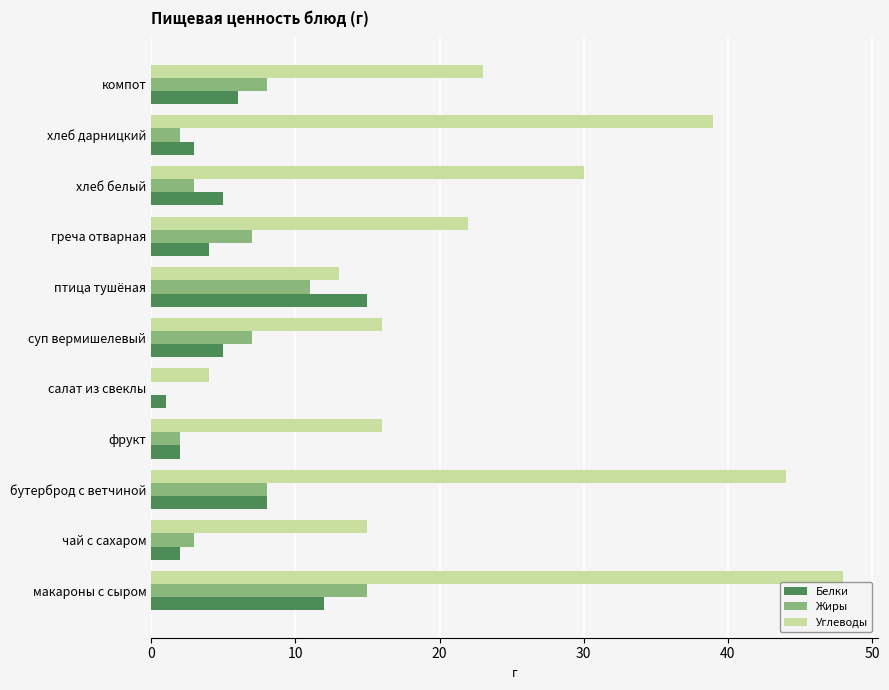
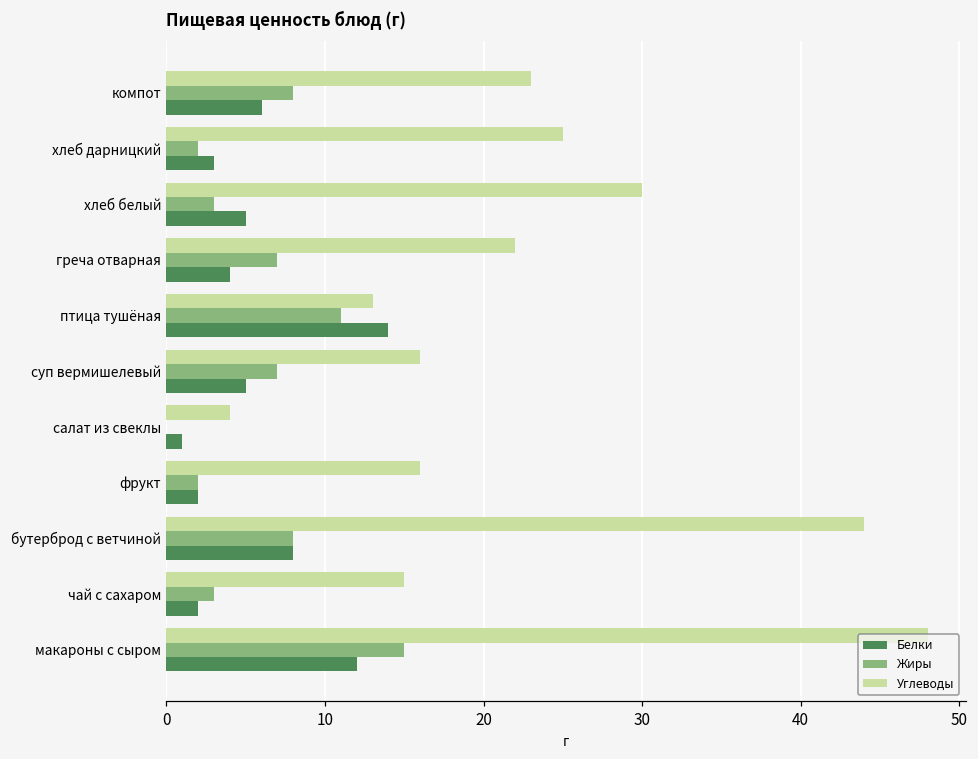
  {
    "Белки": {
      "компот": 6,
      "хлеб дарницкий": 3,
      "хлеб белый": 5,
      "греча отварная": 4,
-     "птица тушёная": 15,
+     "птица тушёная": 14,
      "суп вермишелевый": 5,
      "салат из свеклы": 1,
      "фрукт": 2,
      "бутерброд с ветчиной": 8,
      "чай с сахаром": 2,
      "макароны с сыром": 12
    },
    "Жиры": {
      "компот": 8,
      "хлеб дарницкий": 2,
      "хлеб белый": 3,
      "греча отварная": 7,
      "птица тушёная": 11,
      "суп вермишелевый": 7,
      "салат из свеклы": 0,
      "фрукт": 2,
      "бутерброд с ветчиной": 8,
      "чай с сахаром": 3,
      "макароны с сыром": 15
    },
    "Углеводы": {
      "компот": 23,
-     "хлеб дарницкий": 39,
+     "хлеб дарницкий": 25,
      "хлеб белый": 30,
      "греча отварная": 22,
      "птица тушёная": 13,
      "суп вермишелевый": 16,
      "салат из свеклы": 4,
      "фрукт": 16,
      "бутерброд с ветчиной": 44,
      "чай с сахаром": 15,
      "макароны с сыром": 48
    }
  }
